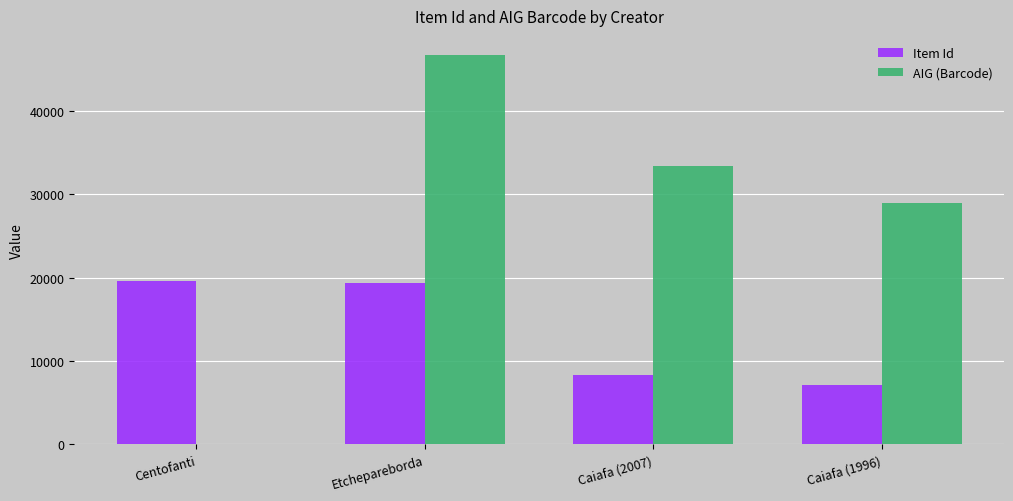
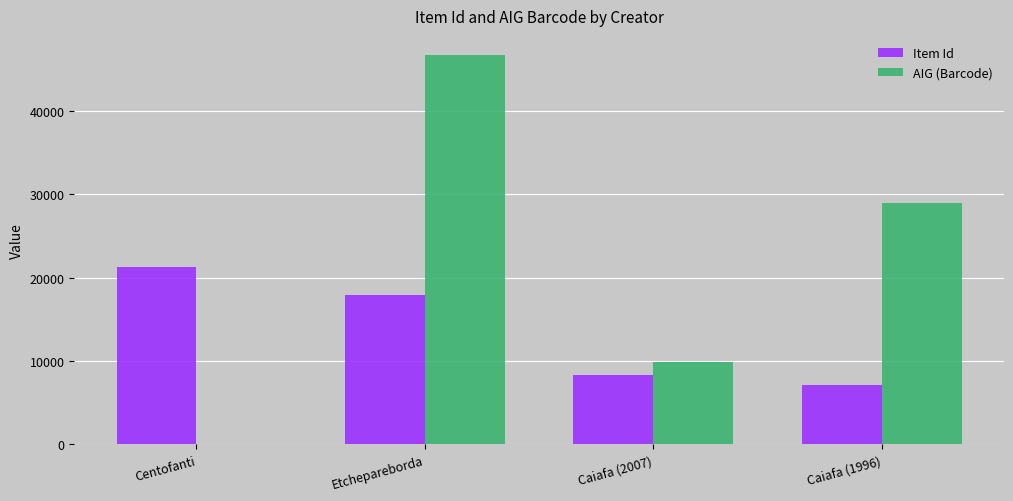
  {
    "Item Id": {
-     "Centofanti": 20000,
-     "Etchepareborda": 19000,
+     "Centofanti": 21000,
+     "Etchepareborda": 18000,
      "Caiafa (2007)": 8000,
      "Caiafa (1996)": 7000
    },
    "AIG (Barcode)": {
      "Centofanti": 0,
      "Etchepareborda": 47000,
-     "Caiafa (2007)": 33000,
+     "Caiafa (2007)": 10000,
      "Caiafa (1996)": 29000
    }
  }
